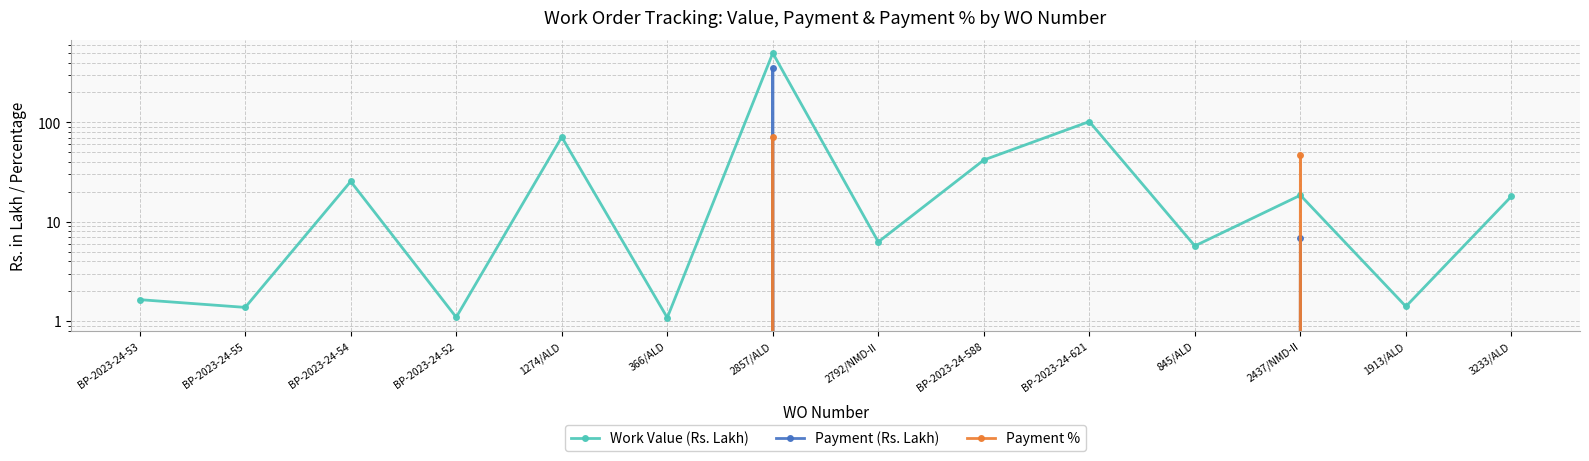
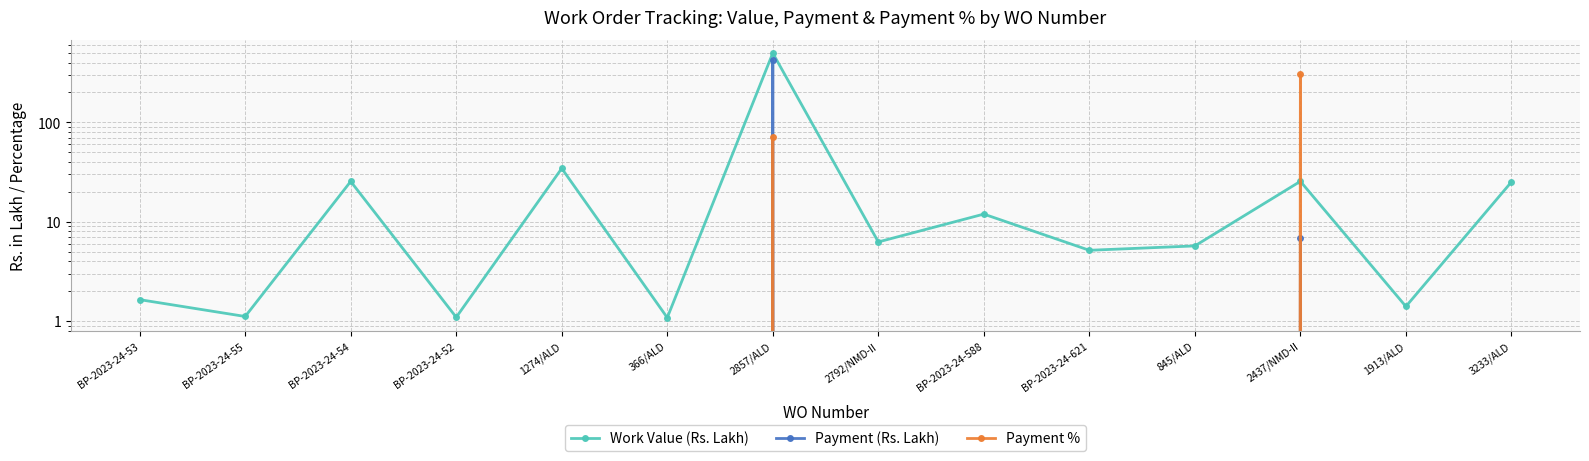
  {
    "Work Value (Rs. Lakh)": {
      "BP-2023-24-53": 1.6,
-     "BP-2023-24-55": 1.4,
+     "BP-2023-24-55": 1.1,
      "BP-2023-24-54": 25,
      "BP-2023-24-52": 1.1,
-     "1274/ALD": 70,
+     "1274/ALD": 34,
      "366/ALD": 1.1,
      "2857/ALD": 500,
      "2792/NMD-II": 6,
-     "BP-2023-24-588": 42,
-     "BP-2023-24-621": 100,
+     "BP-2023-24-588": 12,
+     "BP-2023-24-621": 5,
      "845/ALD": 6,
-     "2437/NMD-II": 18,
+     "2437/NMD-II": 25,
      "1913/ALD": 1.4,
-     "3233/ALD": 18
+     "3233/ALD": 25
    },
    "Payment (Rs. Lakh)": {
-     "2857/ALD": 350,
+     "2857/ALD": 420,
      "2437/NMD-II": 7
    },
    "Payment %": {
      "2857/ALD": 70,
-     "2437/NMD-II": 50
+     "2437/NMD-II": 300
    }
  }
